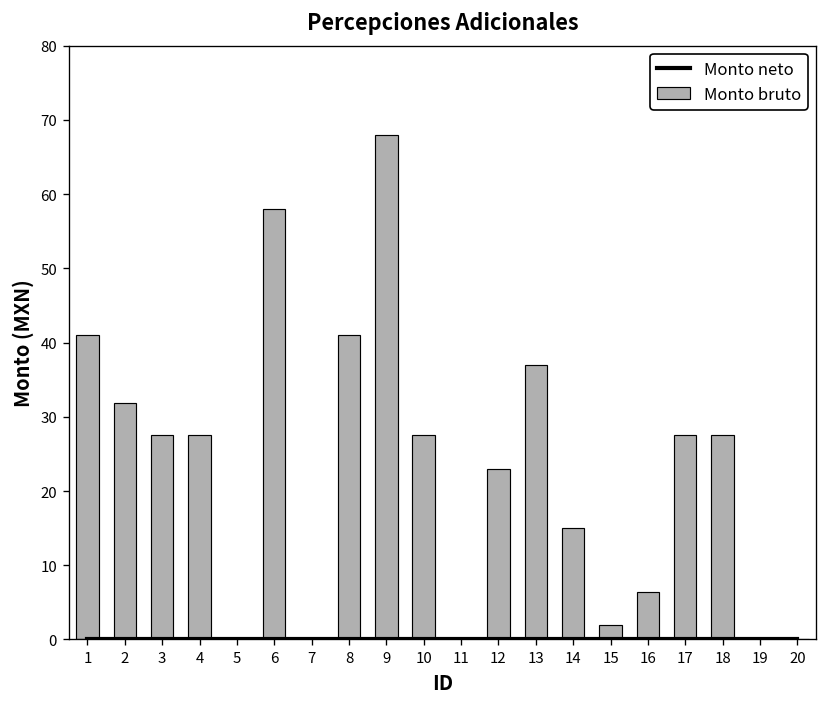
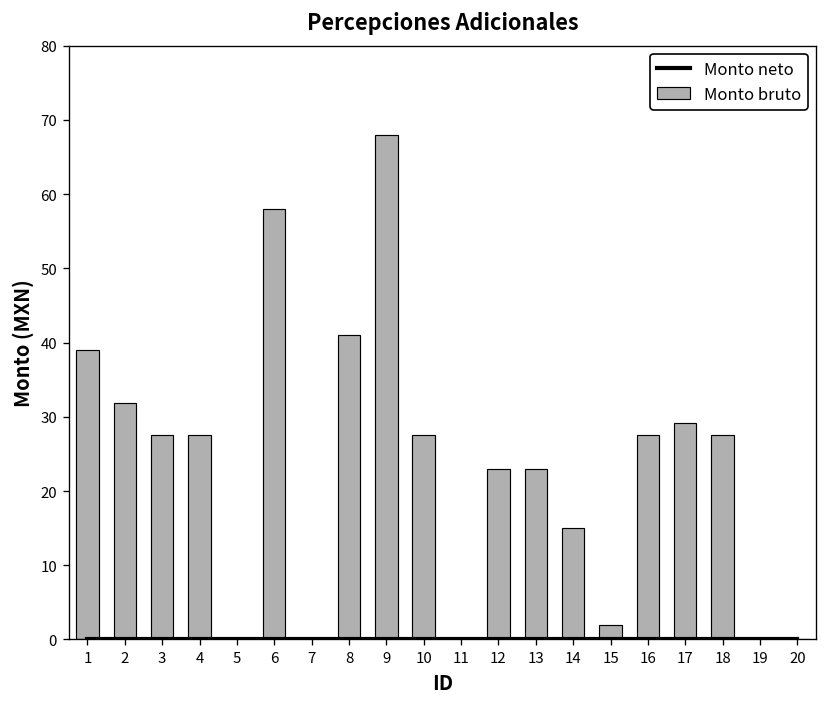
  {
    "Monto bruto": {
-     "1": 41,
+     "1": 39,
      "2": 32,
      "3": 28,
      "4": 28,
      "5": 0,
      "6": 58,
      "7": 0,
      "8": 41,
      "9": 68,
      "10": 28,
      "11": 0,
      "12": 23,
-     "13": 37,
+     "13": 23,
      "14": 15,
      "15": 2,
-     "16": 6,
-     "17": 28,
+     "16": 28,
+     "17": 29,
      "18": 28,
      "19": 0,
      "20": 0
    }
  }
